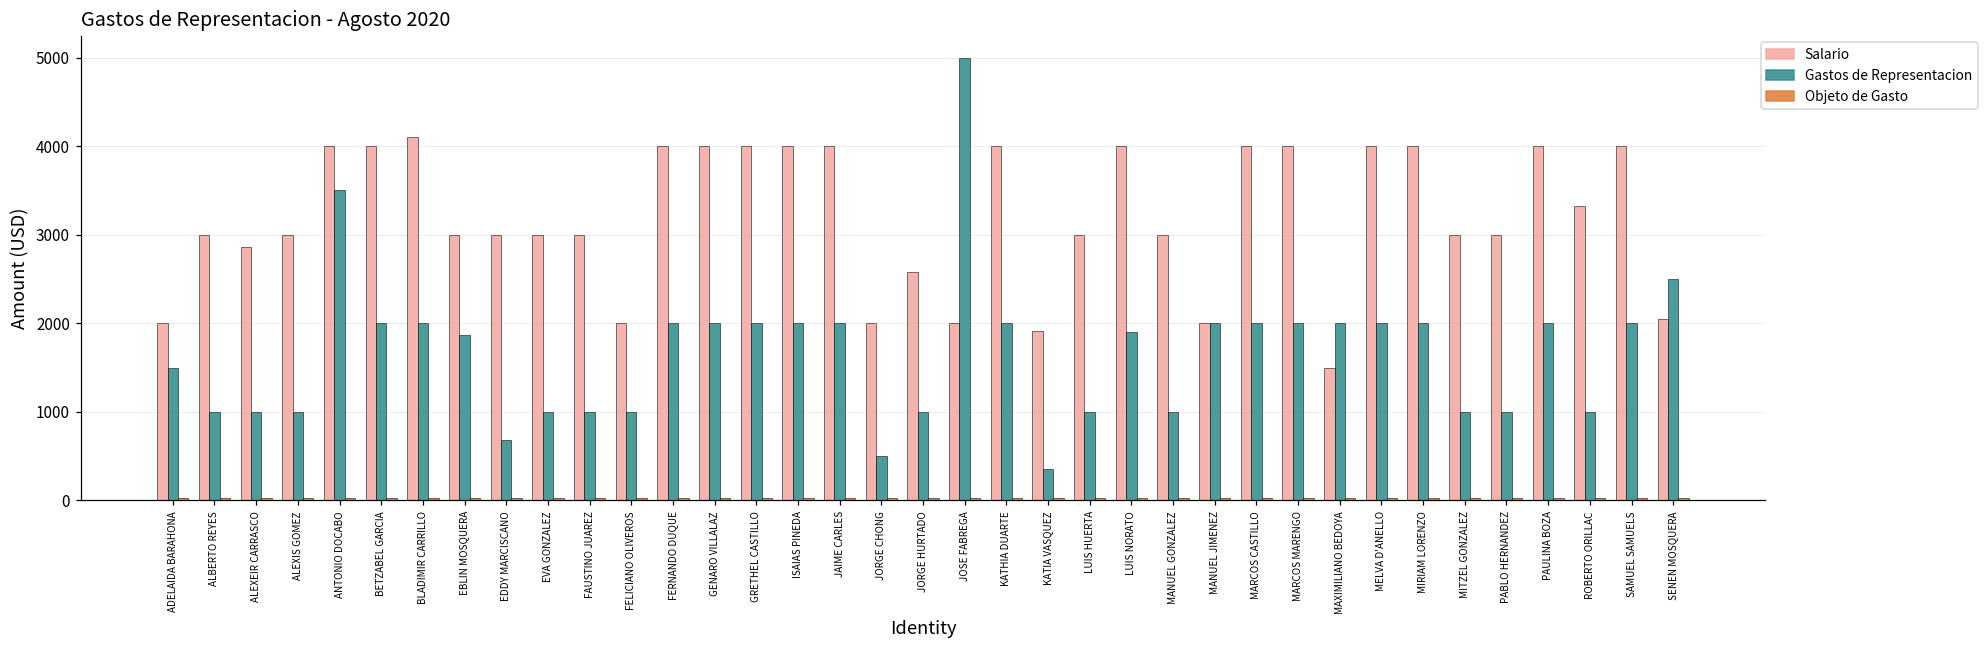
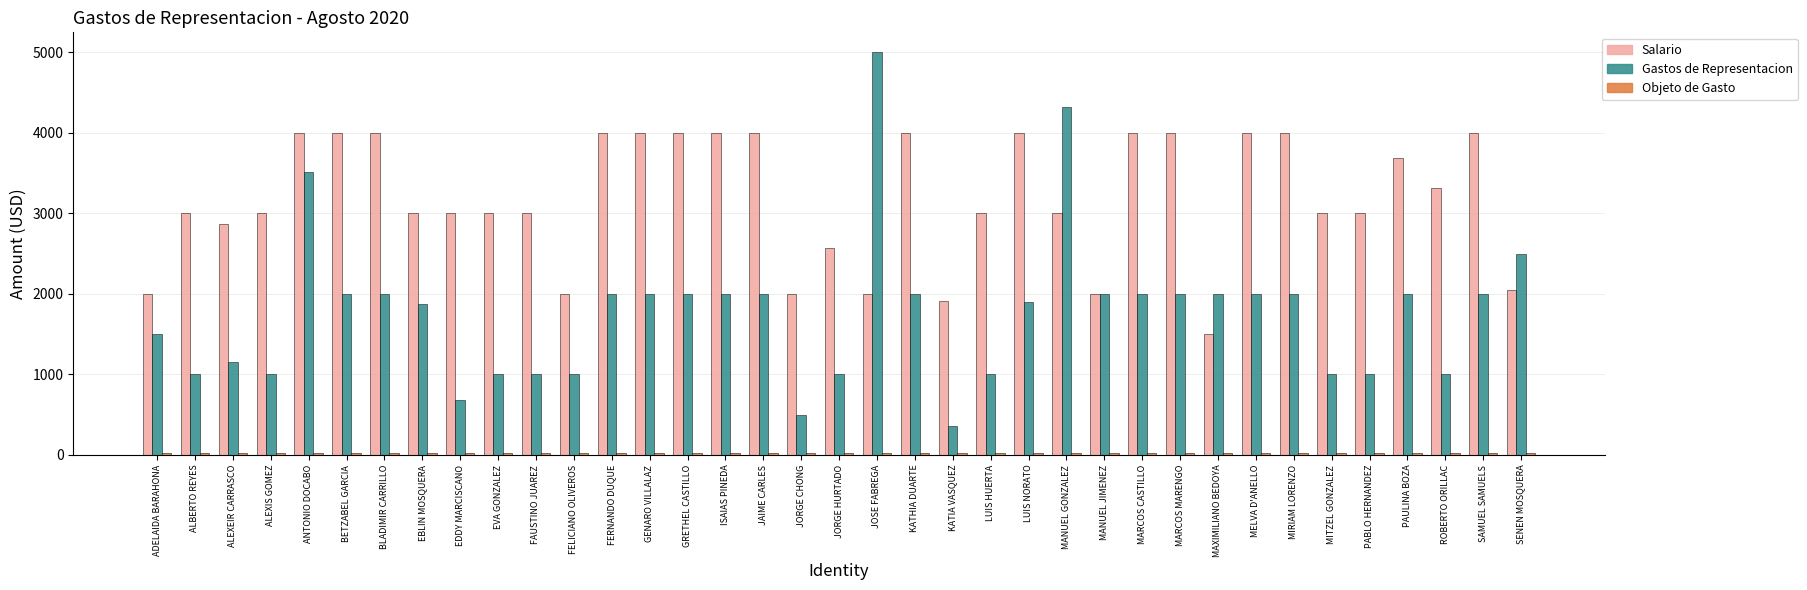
  {
    "Salario": {
      "ADELAIDA BARAHONA": 2000,
      "ALBERTO REYES": 3000,
      "ALEXEIR CARRASCO": 2900,
      "ALEXIS GOMEZ": 3000,
      "ANTONIO DOCABO": 4000,
      "BETZABEL GARCIA": 4000,
-     "BLADIMIR CARRILLO": 4100,
+     "BLADIMIR CARRILLO": 4000,
      "EBLIN MOSQUERA": 3000,
      "EDDY MARCISCANO": 3000,
      "EVA GONZALEZ": 3000,
      "FAUSTINO JUAREZ": 3000,
      "FELICIANO OLIVEROS": 2000,
      "FERNANDO DUQUE": 4000,
      "GENARO VILLALAZ": 4000,
      "GRETHEL CASTILLO": 4000,
      "ISAIAS PINEDA": 4000,
      "JAIME CARLES": 4000,
      "JORGE CHONG": 2000,
      "JORGE HURTADO": 2600,
      "JOSE FABREGA": 2000,
      "KATHIA DUARTE": 4000,
      "KATIA VASQUEZ": 1900,
      "LUIS HUERTA": 3000,
      "LUIS NORATO": 4000,
      "MANUEL GONZALEZ": 3000,
      "MANUEL JIMENEZ": 2000,
      "MARCOS CASTILLO": 4000,
      "MARCOS MARENGO": 4000,
      "MAXIMILIANO BEDOYA": 1500,
      "MELVA D'ANELLO": 4000,
      "MIRIAM LORENZO": 4000,
      "MITZEL GONZALEZ": 3000,
      "PABLO HERNANDEZ": 3000,
-     "PAULINA BOZA": 4000,
+     "PAULINA BOZA": 3700,
      "ROBERTO ORILLAC": 3300,
      "SAMUEL SAMUELS": 4000,
      "SENEN MOSQUERA": 2100
    },
    "Gastos de Representacion": {
      "ADELAIDA BARAHONA": 1500,
      "ALBERTO REYES": 1000,
-     "ALEXEIR CARRASCO": 1000,
+     "ALEXEIR CARRASCO": 1200,
      "ALEXIS GOMEZ": 1000,
      "ANTONIO DOCABO": 3500,
      "BETZABEL GARCIA": 2000,
      "BLADIMIR CARRILLO": 2000,
      "EBLIN MOSQUERA": 1900,
      "EDDY MARCISCANO": 700,
      "EVA GONZALEZ": 1000,
      "FAUSTINO JUAREZ": 1000,
      "FELICIANO OLIVEROS": 1000,
      "FERNANDO DUQUE": 2000,
      "GENARO VILLALAZ": 2000,
      "GRETHEL CASTILLO": 2000,
      "ISAIAS PINEDA": 2000,
      "JAIME CARLES": 2000,
      "JORGE CHONG": 500,
      "JORGE HURTADO": 1000,
      "JOSE FABREGA": 5000,
      "KATHIA DUARTE": 2000,
      "KATIA VASQUEZ": 400,
      "LUIS HUERTA": 1000,
      "LUIS NORATO": 1900,
-     "MANUEL GONZALEZ": 1000,
+     "MANUEL GONZALEZ": 4300,
      "MANUEL JIMENEZ": 2000,
      "MARCOS CASTILLO": 2000,
      "MARCOS MARENGO": 2000,
      "MAXIMILIANO BEDOYA": 2000,
      "MELVA D'ANELLO": 2000,
      "MIRIAM LORENZO": 2000,
      "MITZEL GONZALEZ": 1000,
      "PABLO HERNANDEZ": 1000,
      "PAULINA BOZA": 2000,
      "ROBERTO ORILLAC": 1000,
      "SAMUEL SAMUELS": 2000,
      "SENEN MOSQUERA": 2500
    }
  }
